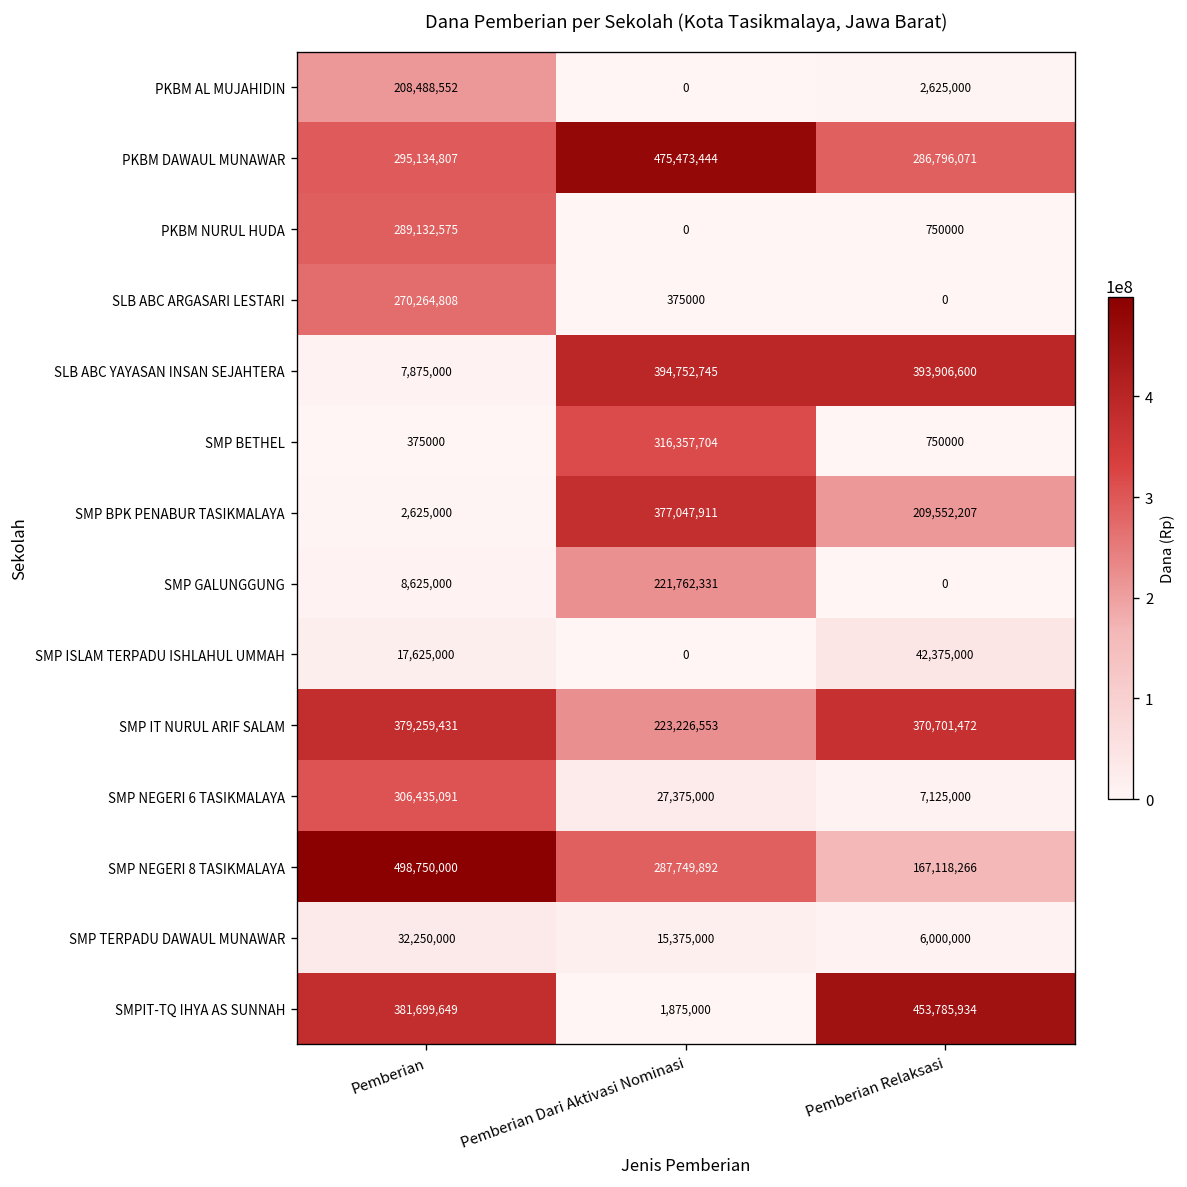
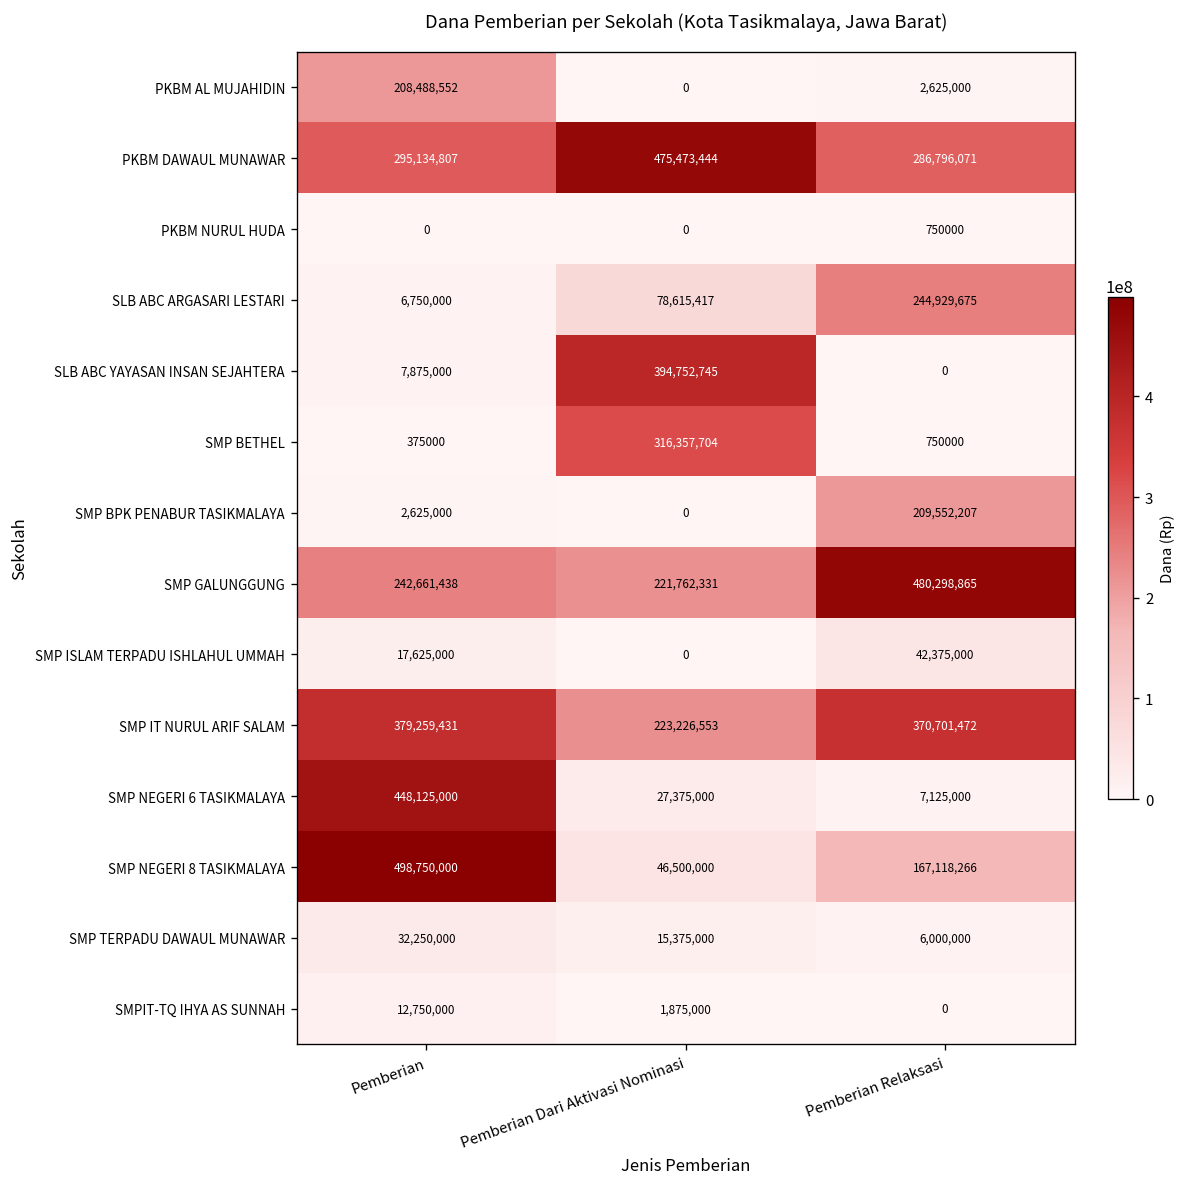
  {
    "PKBM AL MUJAHIDIN": {
      "Pemberian": "208,488,552",
      "Pemberian Dari Aktivasi Nominasi": "0",
      "Pemberian Relaksasi": "2,625,000"
    },
    "PKBM DAWAUL MUNAWAR": {
      "Pemberian": "295,134,807",
      "Pemberian Dari Aktivasi Nominasi": "475,473,444",
      "Pemberian Relaksasi": "286,796,071"
    },
    "PKBM NURUL HUDA": {
-     "Pemberian": "289,132,575",
+     "Pemberian": "0",
      "Pemberian Dari Aktivasi Nominasi": "0",
      "Pemberian Relaksasi": "750000"
    },
    "SLB ABC ARGASARI LESTARI": {
-     "Pemberian": "270,264,808",
-     "Pemberian Dari Aktivasi Nominasi": "375000",
-     "Pemberian Relaksasi": "0"
+     "Pemberian": "6,750,000",
+     "Pemberian Dari Aktivasi Nominasi": "78,615,417",
+     "Pemberian Relaksasi": "244,929,675"
    },
    "SLB ABC YAYASAN INSAN SEJAHTERA": {
      "Pemberian": "7,875,000",
      "Pemberian Dari Aktivasi Nominasi": "394,752,745",
-     "Pemberian Relaksasi": "393,906,600"
+     "Pemberian Relaksasi": "0"
    },
    "SMP BETHEL": {
      "Pemberian": "375000",
      "Pemberian Dari Aktivasi Nominasi": "316,357,704",
      "Pemberian Relaksasi": "750000"
    },
    "SMP BPK PENABUR TASIKMALAYA": {
      "Pemberian": "2,625,000",
-     "Pemberian Dari Aktivasi Nominasi": "377,047,911",
+     "Pemberian Dari Aktivasi Nominasi": "0",
      "Pemberian Relaksasi": "209,552,207"
    },
    "SMP GALUNGGUNG": {
-     "Pemberian": "8,625,000",
+     "Pemberian": "242,661,438",
      "Pemberian Dari Aktivasi Nominasi": "221,762,331",
-     "Pemberian Relaksasi": "0"
+     "Pemberian Relaksasi": "480,298,865"
    },
    "SMP ISLAM TERPADU ISHLAHUL UMMAH": {
      "Pemberian": "17,625,000",
      "Pemberian Dari Aktivasi Nominasi": "0",
      "Pemberian Relaksasi": "42,375,000"
    },
    "SMP IT NURUL ARIF SALAM": {
      "Pemberian": "379,259,431",
      "Pemberian Dari Aktivasi Nominasi": "223,226,553",
      "Pemberian Relaksasi": "370,701,472"
    },
    "SMP NEGERI 6 TASIKMALAYA": {
-     "Pemberian": "306,435,091",
+     "Pemberian": "448,125,000",
      "Pemberian Dari Aktivasi Nominasi": "27,375,000",
      "Pemberian Relaksasi": "7,125,000"
    },
    "SMP NEGERI 8 TASIKMALAYA": {
      "Pemberian": "498,750,000",
-     "Pemberian Dari Aktivasi Nominasi": "287,749,892",
+     "Pemberian Dari Aktivasi Nominasi": "46,500,000",
      "Pemberian Relaksasi": "167,118,266"
    },
    "SMP TERPADU DAWAUL MUNAWAR": {
      "Pemberian": "32,250,000",
      "Pemberian Dari Aktivasi Nominasi": "15,375,000",
      "Pemberian Relaksasi": "6,000,000"
    },
    "SMPIT-TQ IHYA AS SUNNAH": {
-     "Pemberian": "381,699,649",
+     "Pemberian": "12,750,000",
      "Pemberian Dari Aktivasi Nominasi": "1,875,000",
-     "Pemberian Relaksasi": "453,785,934"
+     "Pemberian Relaksasi": "0"
    }
  }
